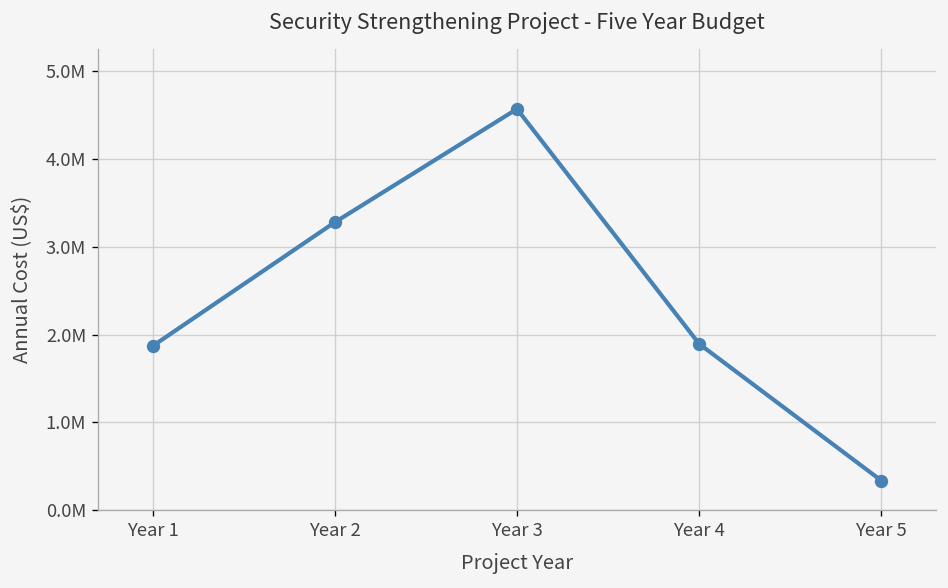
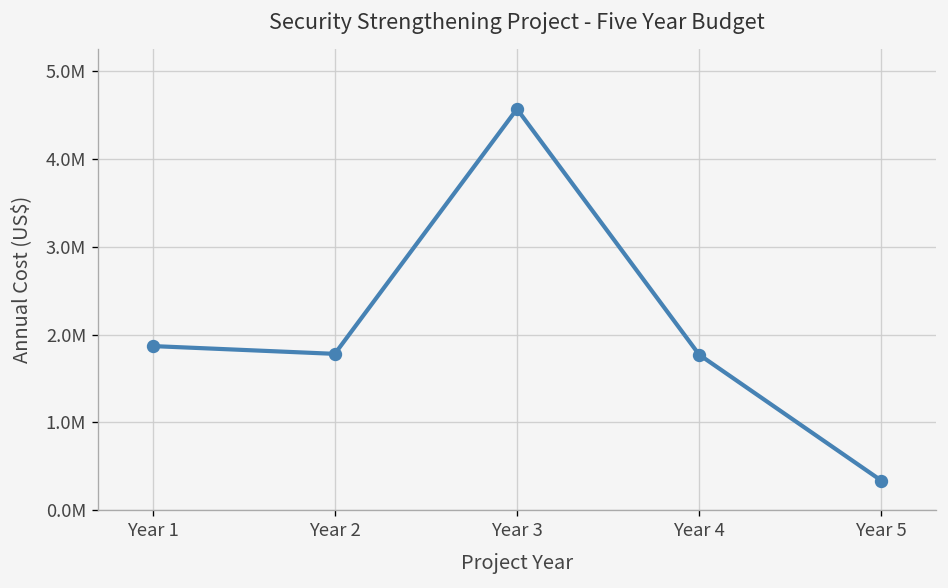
  {
    "Year 1": 1900000,
-   "Year 2": 3300000,
+   "Year 2": 1800000,
    "Year 3": 4600000,
-   "Year 4": 1900000,
+   "Year 4": 1800000,
    "Year 5": 300000
  }
